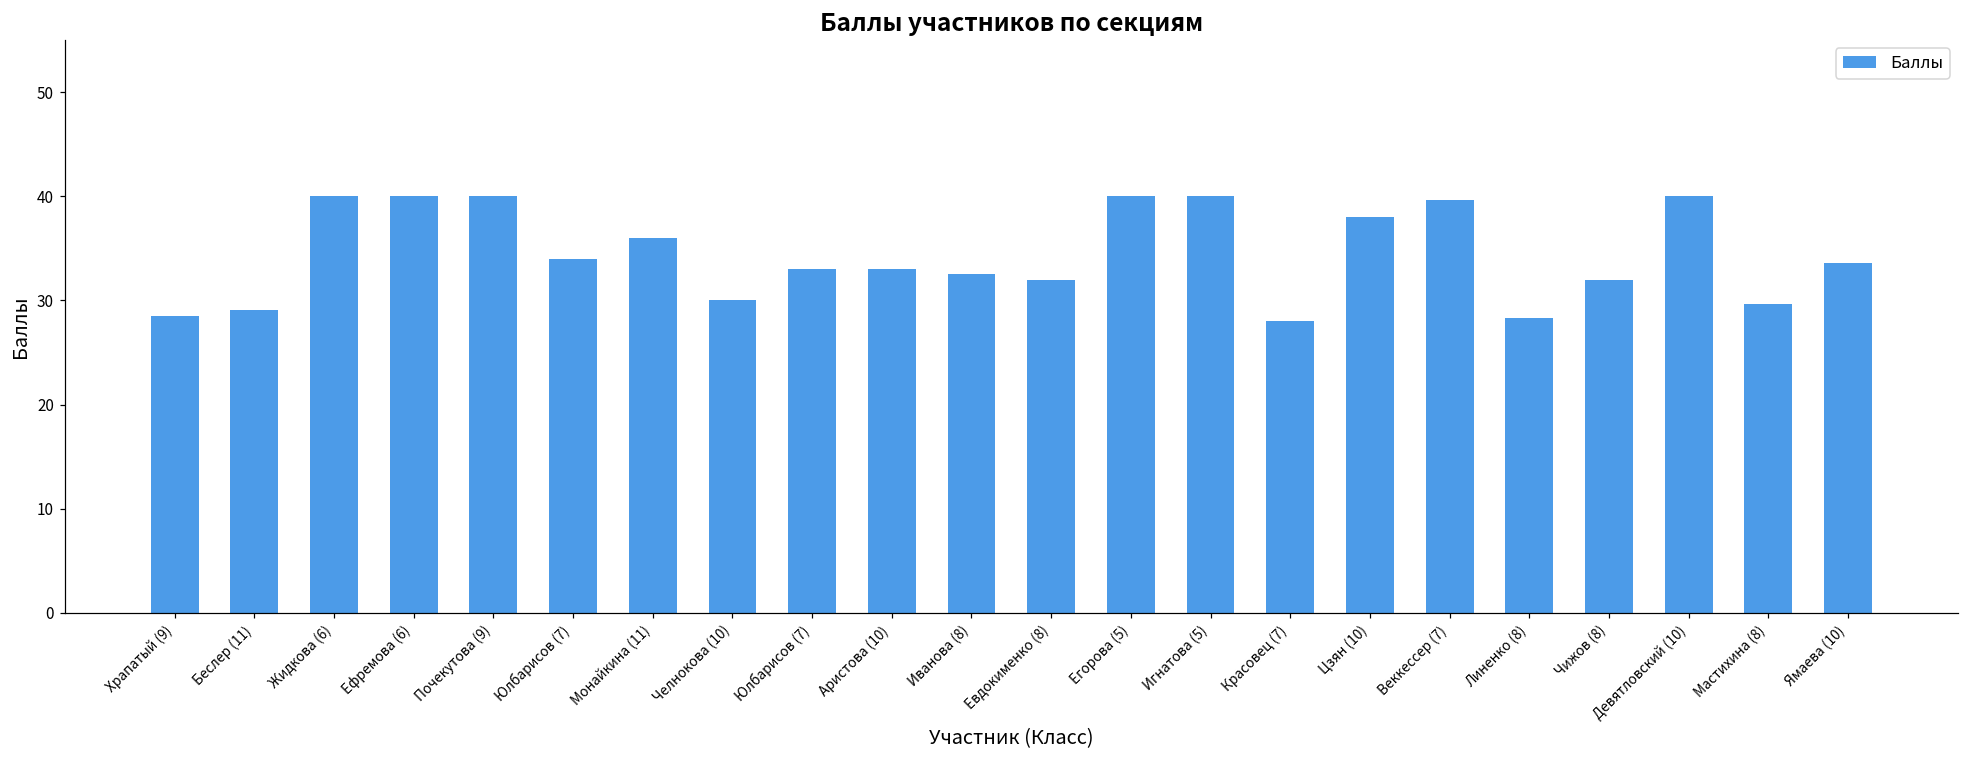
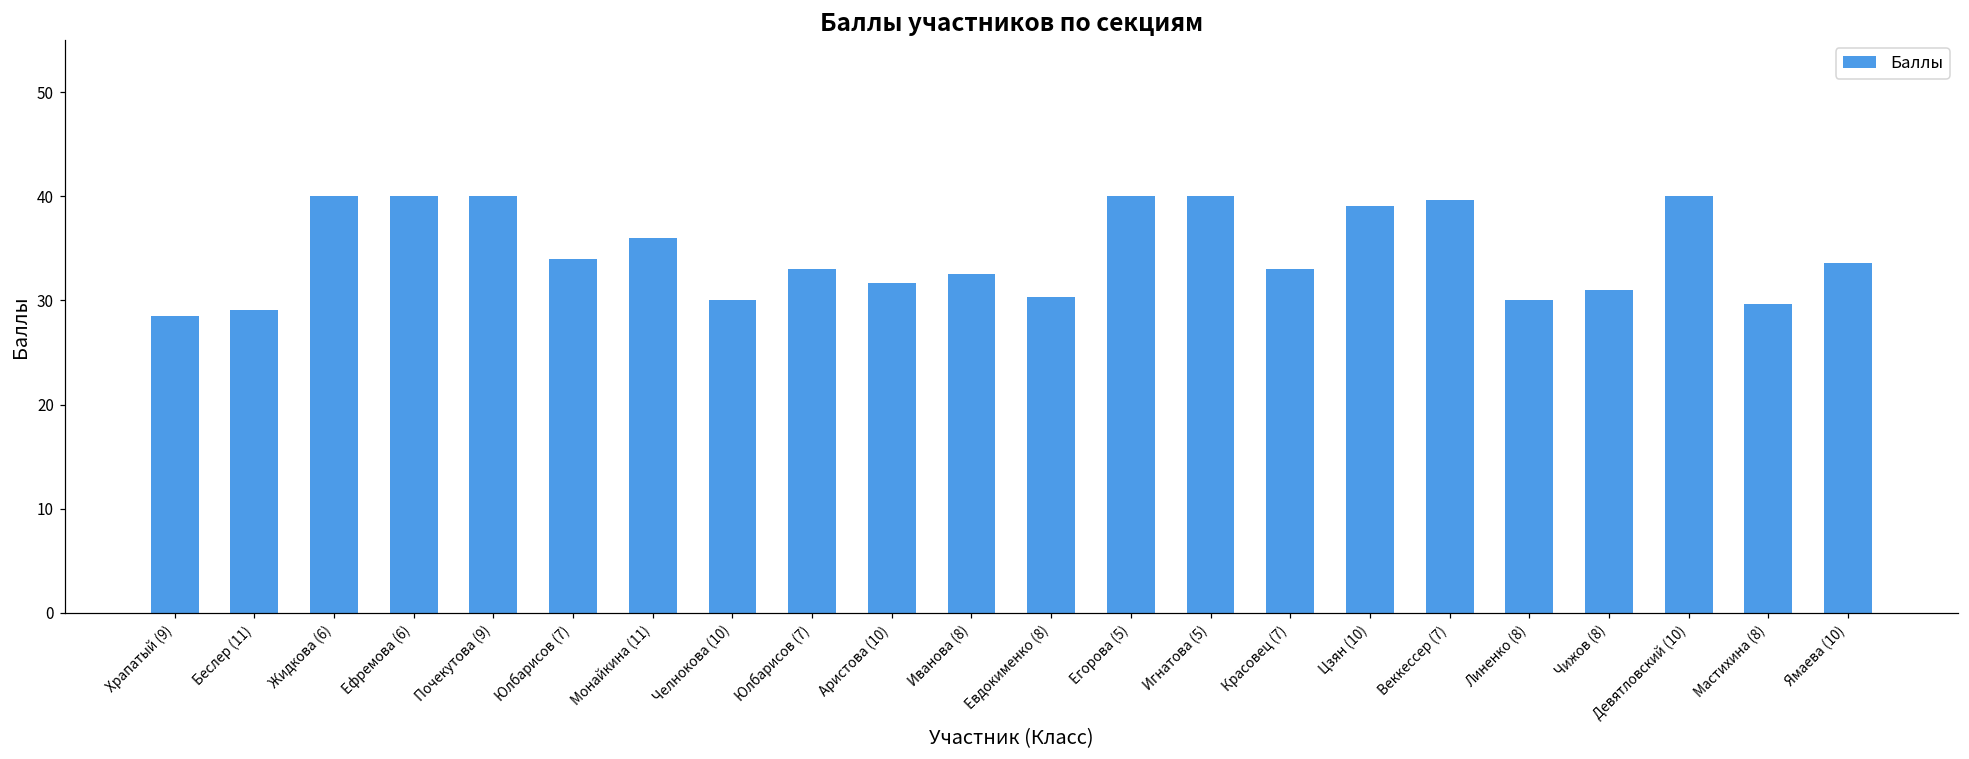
  {
    "Храпатый (9)": 29,
    "Беслер (11)": 29,
    "Жидкова (6)": 40,
    "Ефремова (6)": 40,
    "Почекутова (9)": 40,
    "Монайкина (11)": 36,
    "Челнокова (10)": 30,
-   "Аристова (10)": 33,
+   "Аристова (10)": 32,
    "Иванова (8)": 33,
-   "Евдокименко (8)": 32,
+   "Евдокименко (8)": 30,
    "Егорова (5)": 40,
    "Игнатова (5)": 40,
-   "Красовец (7)": 28,
-   "Цзян (10)": 38,
+   "Красовец (7)": 33,
+   "Цзян (10)": 39,
    "Веккессер (7)": 40,
-   "Линенко (8)": 28,
-   "Чижов (8)": 32,
+   "Линенко (8)": 30,
+   "Чижов (8)": 31,
    "Девятловский (10)": 40,
    "Мастихина (8)": 30,
    "Ямаева (10)": 34
  }
